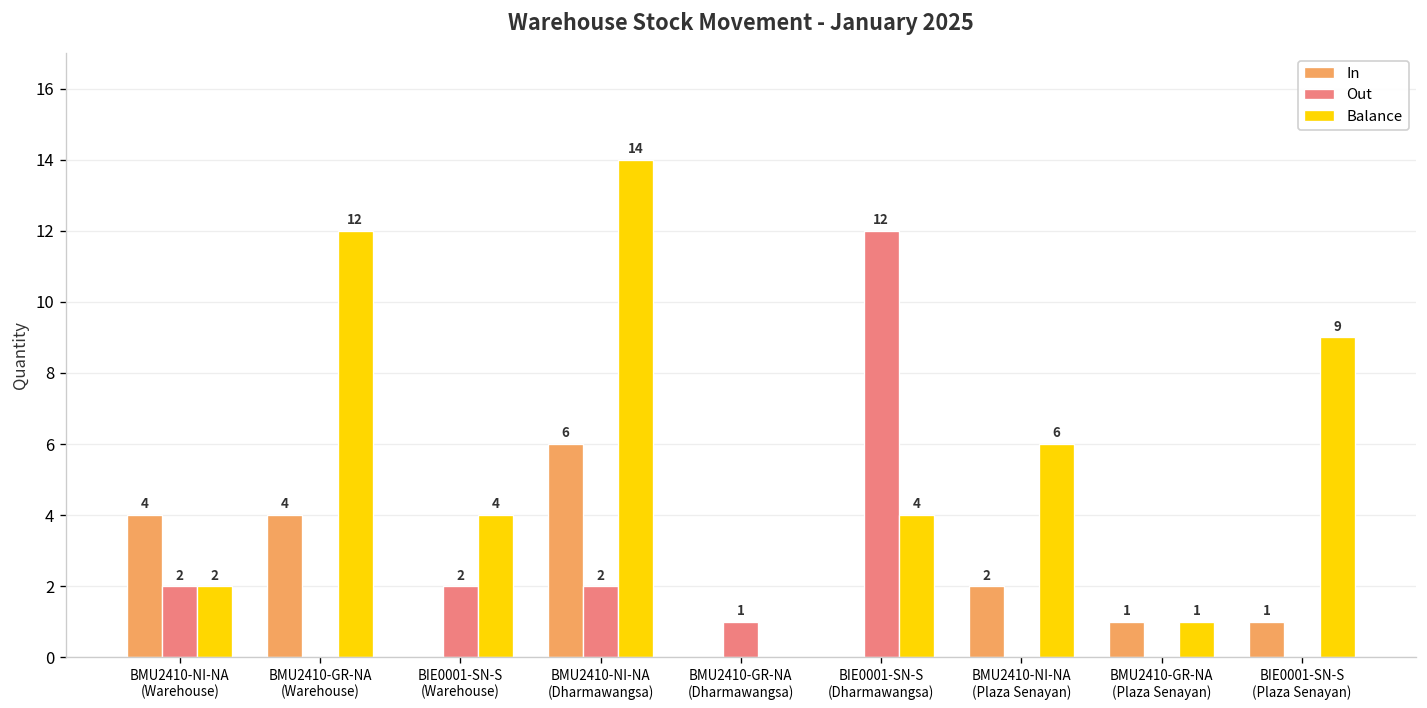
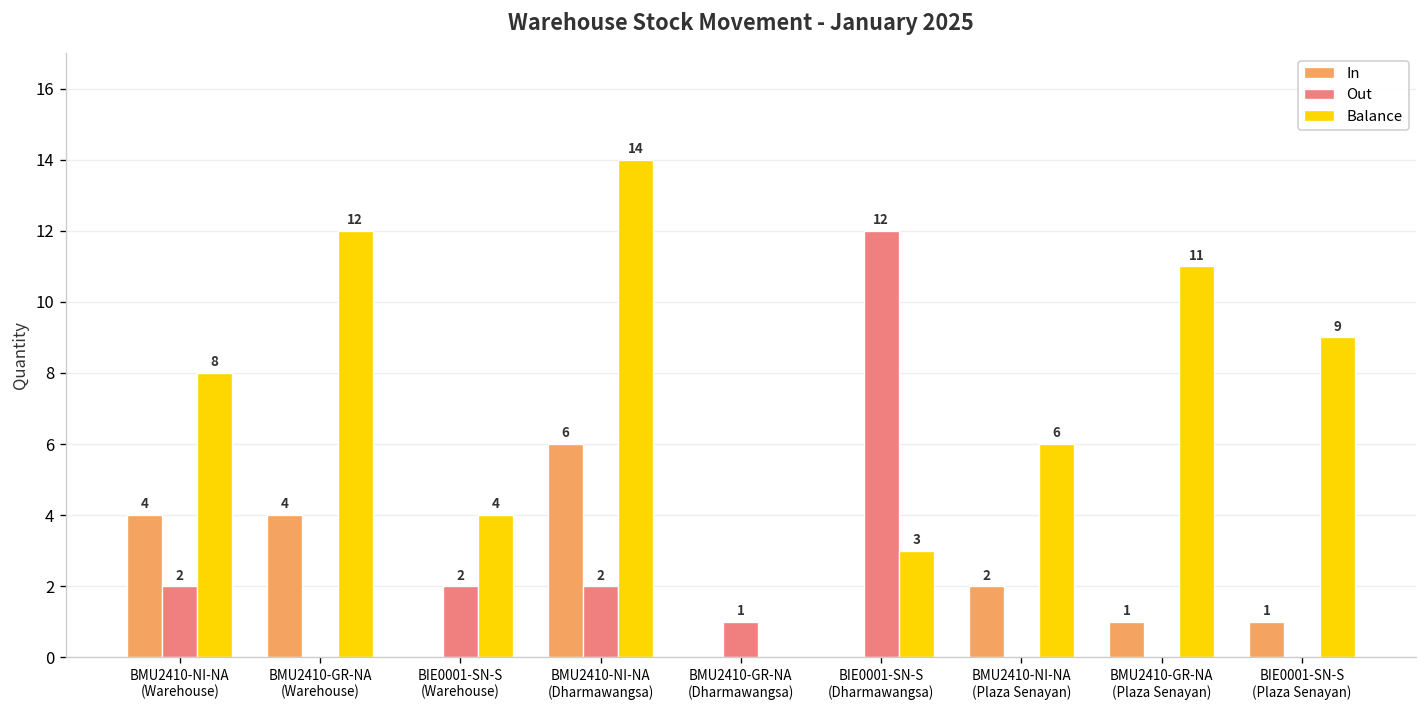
  {
    "Balance": {
-     "BMU2410-NI-NA (Warehouse)": 2,
+     "BMU2410-NI-NA (Warehouse)": 8,
      "BMU2410-GR-NA (Warehouse)": 12,
      "BIE0001-SN-S (Warehouse)": 4,
      "BMU2410-NI-NA (Dharmawangsa)": 14,
-     "BIE0001-SN-S (Dharmawangsa)": 4,
+     "BIE0001-SN-S (Dharmawangsa)": 3,
      "BMU2410-NI-NA (Plaza Senayan)": 6,
-     "BMU2410-GR-NA (Plaza Senayan)": 1,
+     "BMU2410-GR-NA (Plaza Senayan)": 11,
      "BIE0001-SN-S (Plaza Senayan)": 9
    }
  }
